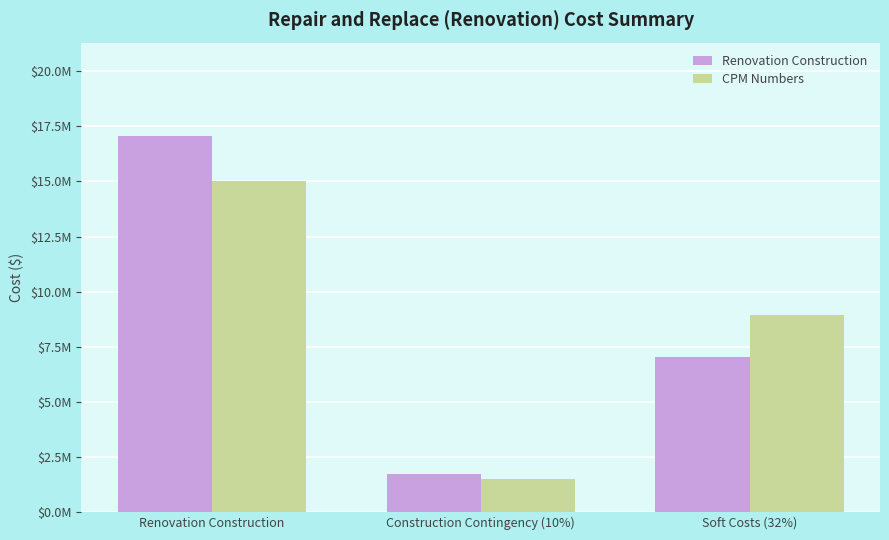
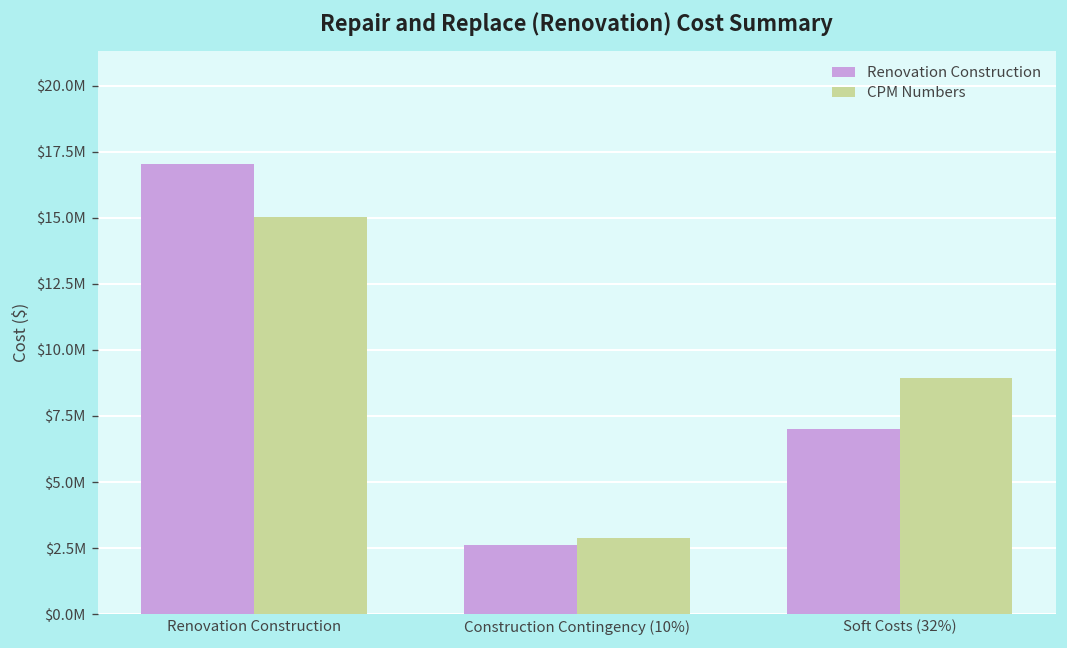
  {
    "Renovation Construction": {
      "Renovation Construction": "$17000000",
-     "Construction Contingency (10%)": "$1700000",
+     "Construction Contingency (10%)": "$2600000",
      "Soft Costs (32%)": "$7000000"
    },
    "CPM Numbers": {
      "Renovation Construction": "$15000000",
-     "Construction Contingency (10%)": "$1500000",
+     "Construction Contingency (10%)": "$2900000",
      "Soft Costs (32%)": "$8900000"
    }
  }
